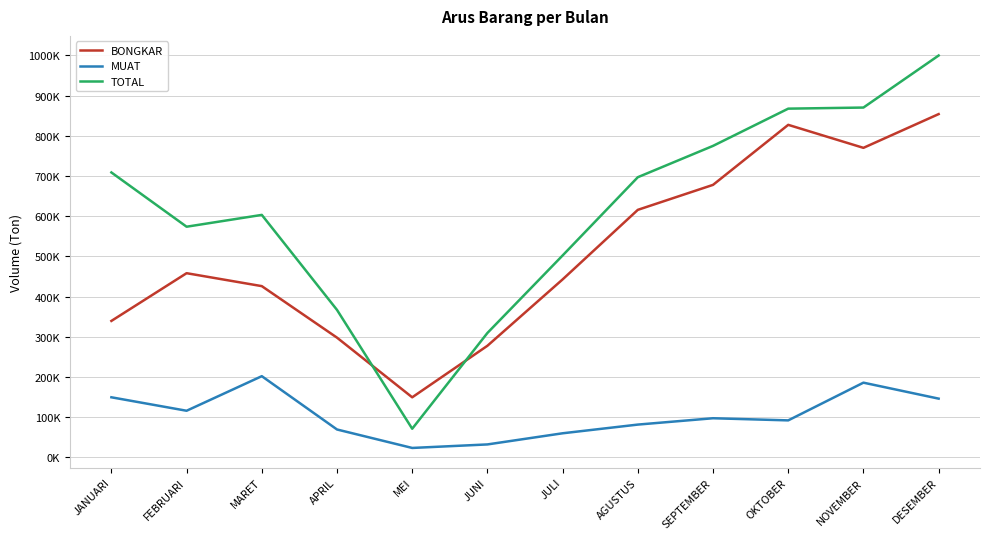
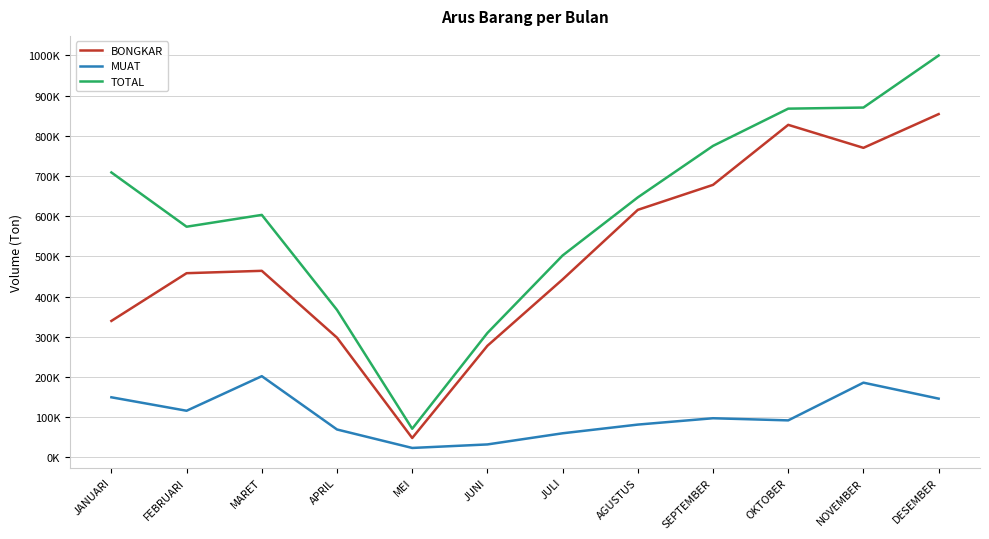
  {
    "BONGKAR": {
      "JANUARI": 340000,
      "FEBRUARI": 460000,
-     "MARET": 430000,
+     "MARET": 460000,
      "APRIL": 300000,
-     "MEI": 150000,
+     "MEI": 50000,
      "JUNI": 280000,
      "JULI": 440000,
      "AGUSTUS": 620000,
      "SEPTEMBER": 680000,
      "OKTOBER": 830000,
      "NOVEMBER": 770000,
      "DESEMBER": 850000
    },
    "MUAT": {
      "JANUARI": 150000,
      "FEBRUARI": 120000,
      "MARET": 200000,
      "APRIL": 70000,
      "MEI": 20000,
      "JUNI": 30000,
      "JULI": 60000,
      "AGUSTUS": 80000,
      "SEPTEMBER": 100000,
      "OKTOBER": 90000,
      "NOVEMBER": 190000,
      "DESEMBER": 150000
    },
    "TOTAL": {
      "JANUARI": 710000,
      "FEBRUARI": 570000,
      "MARET": 600000,
      "APRIL": 370000,
      "MEI": 70000,
      "JUNI": 310000,
      "JULI": 500000,
-     "AGUSTUS": 700000,
+     "AGUSTUS": 650000,
      "SEPTEMBER": 770000,
      "OKTOBER": 870000,
      "NOVEMBER": 870000,
      "DESEMBER": 1000000
    }
  }
